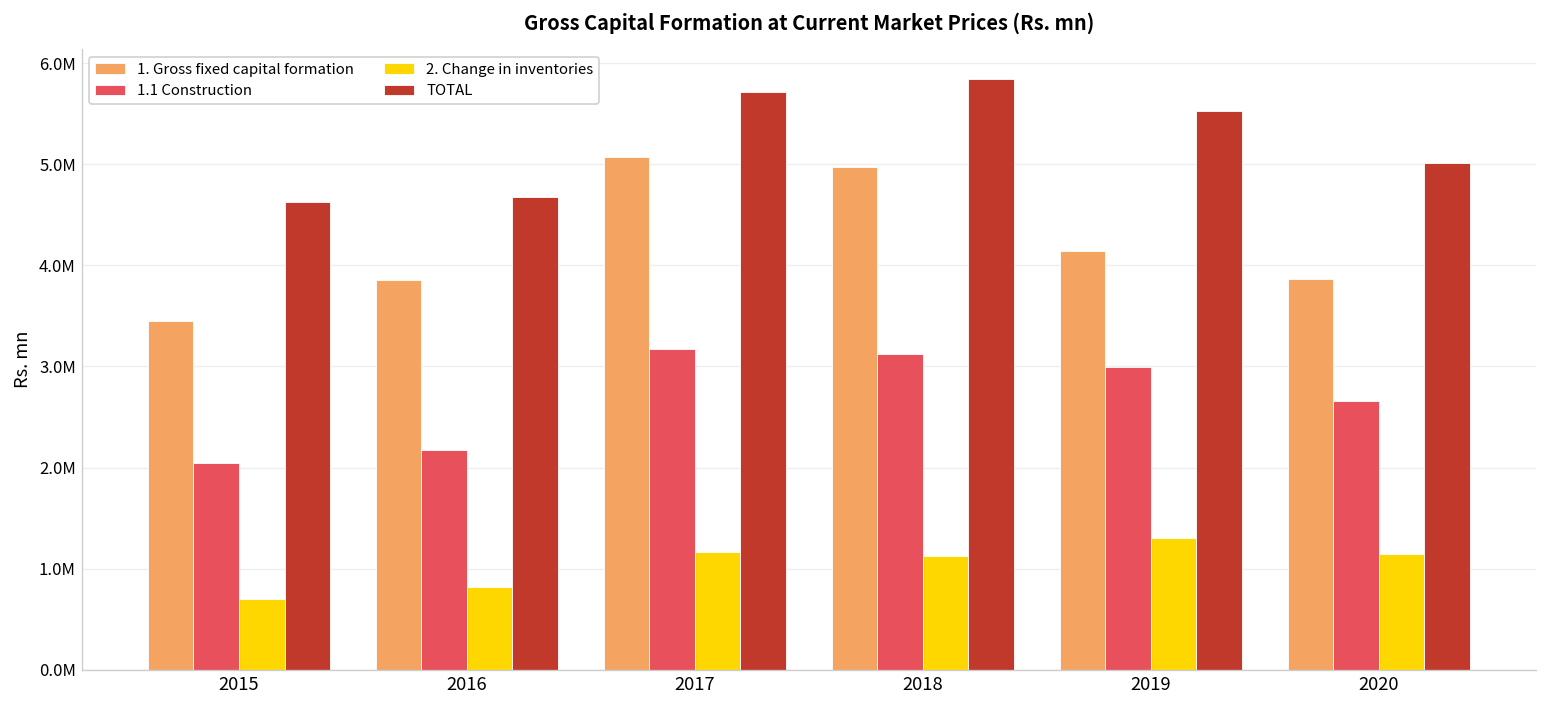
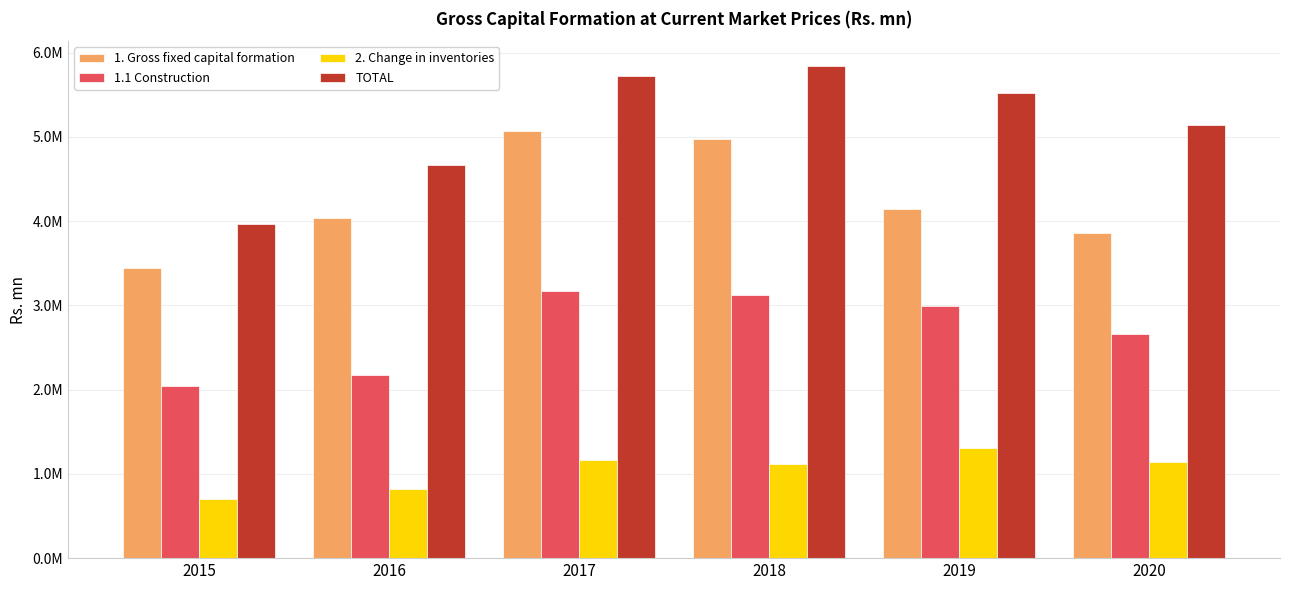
  {
    "1. Gross fixed capital formation": {
      "2015": 3400000,
-     "2016": 3900000,
+     "2016": 4000000,
      "2017": 5100000,
      "2018": 5000000,
      "2019": 4100000,
      "2020": 3900000
    },
    "1.1 Construction": {
      "2015": 2000000,
      "2016": 2200000,
      "2017": 3200000,
      "2018": 3100000,
      "2019": 3000000,
      "2020": 2700000
    },
    "2. Change in inventories": {
      "2015": 700000,
      "2016": 800000,
      "2017": 1200000,
      "2018": 1100000,
      "2019": 1300000,
      "2020": 1100000
    },
    "TOTAL": {
-     "2015": 4600000,
+     "2015": 4000000,
      "2016": 4700000,
      "2017": 5700000,
      "2018": 5800000,
      "2019": 5500000,
-     "2020": 5000000
+     "2020": 5100000
    }
  }
